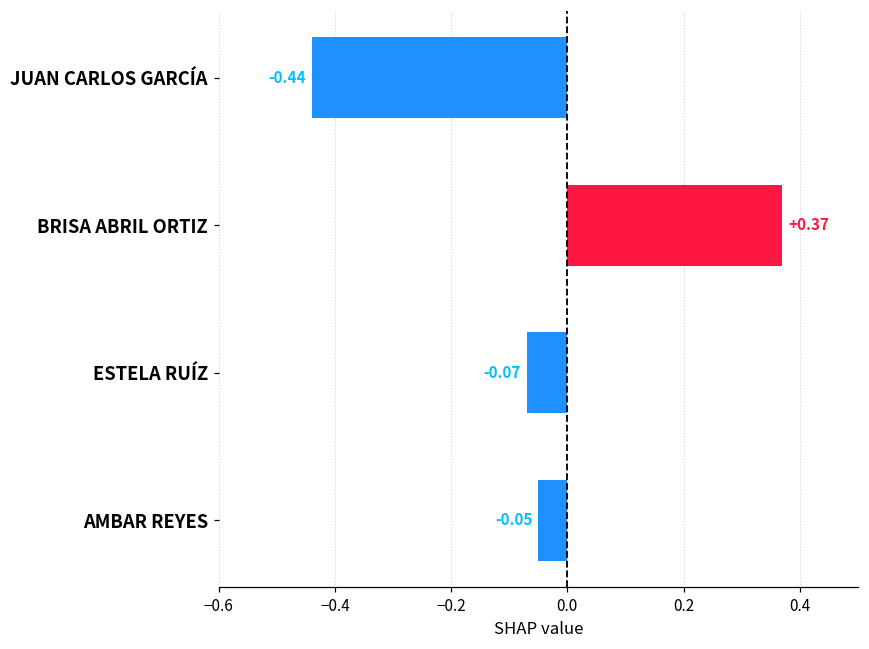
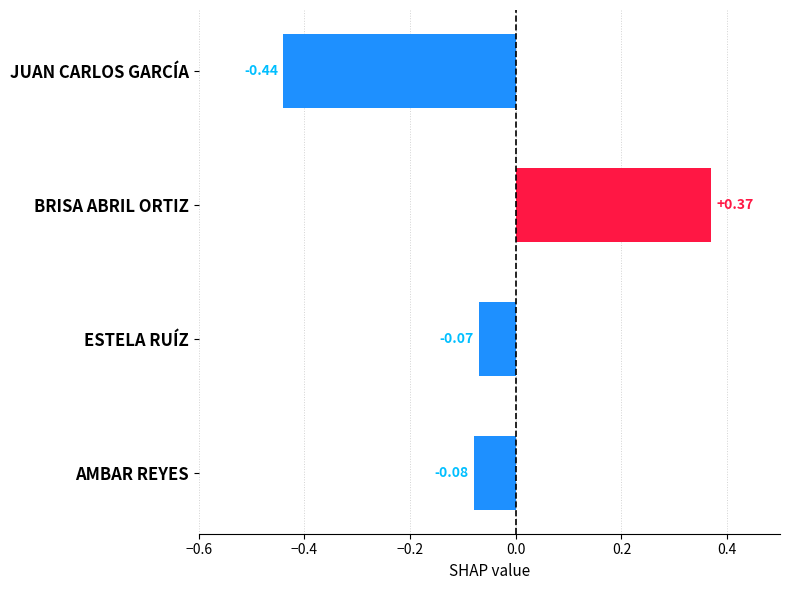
  {
    "JUAN CARLOS GARCÍA": "-0.44",
    "BRISA ABRIL ORTIZ": "+0.37",
    "ESTELA RUÍZ": "-0.07",
-   "AMBAR REYES": "-0.05"
+   "AMBAR REYES": "-0.08"
  }
